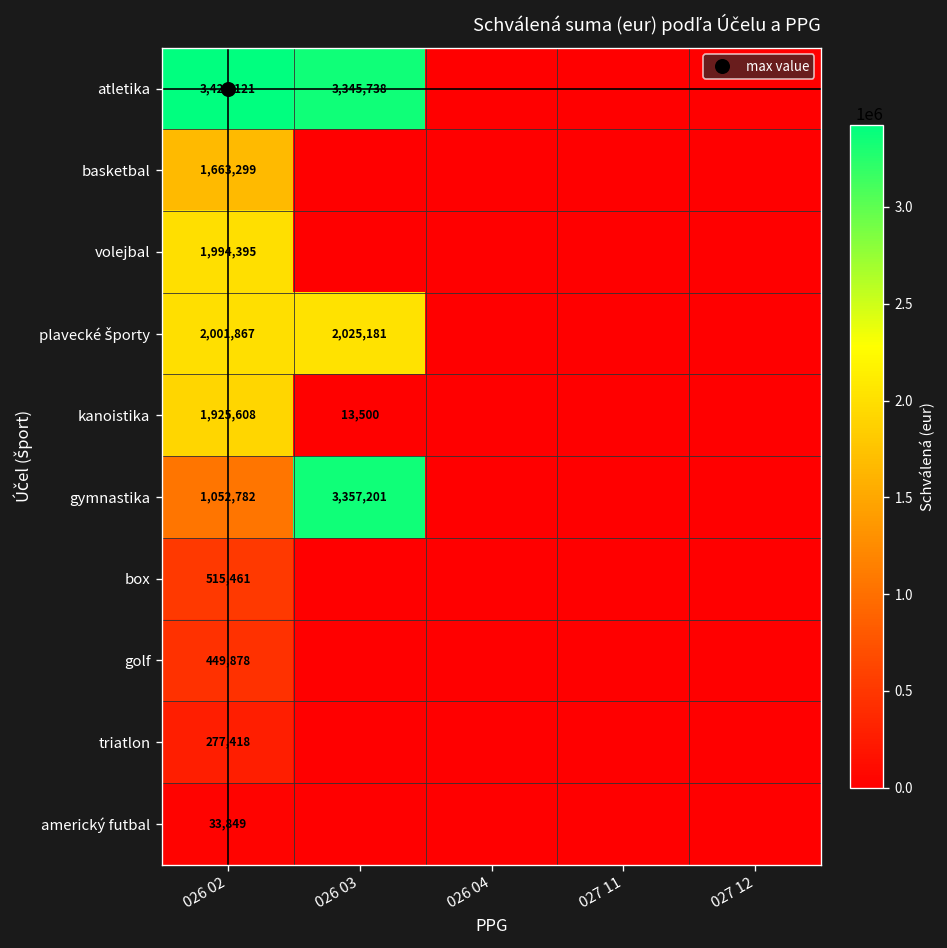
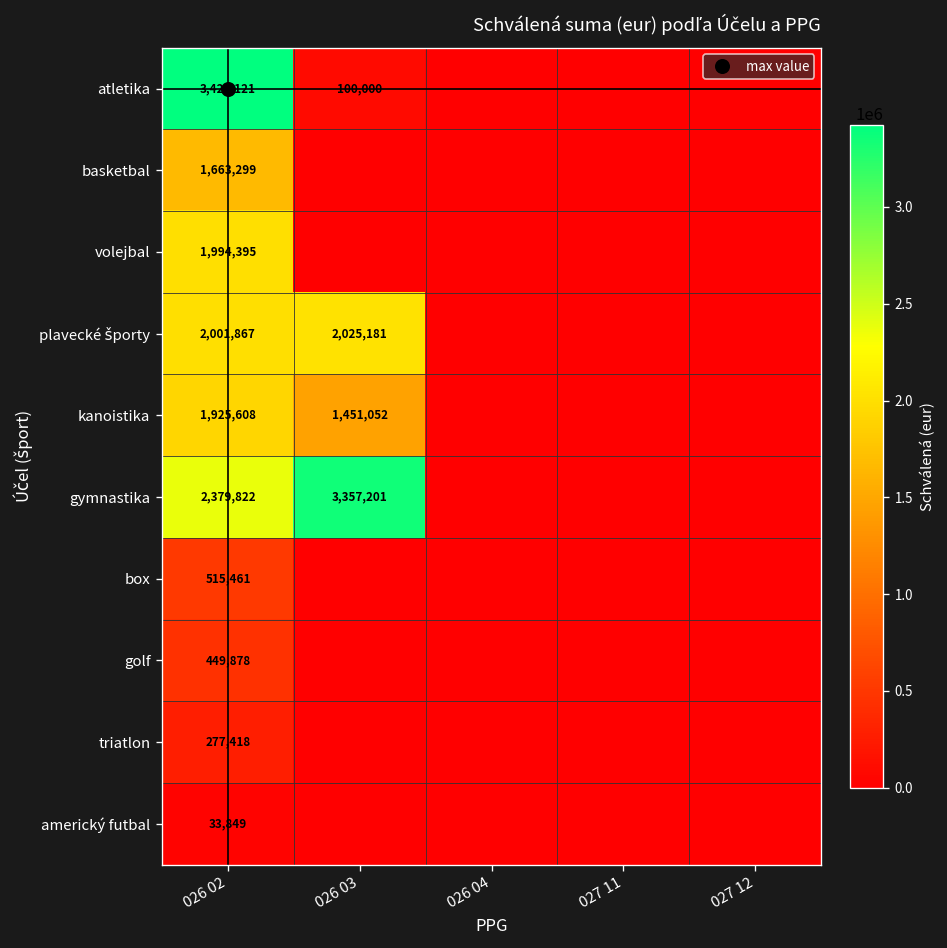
  {
    "atletika": {
-     "026 03": "3,345,738"
+     "026 03": "100,000"
    },
    "basketbal": {
      "026 02": "1,663,299"
    },
    "volejbal": {
      "026 02": "1,994,395"
    },
    "plavecké športy": {
      "026 02": "2,001,867",
      "026 03": "2,025,181"
    },
    "kanoistika": {
      "026 02": "1,925,608",
-     "026 03": "13,500"
+     "026 03": "1,451,052"
    },
    "gymnastika": {
-     "026 02": "1,052,782",
+     "026 02": "2,379,822",
      "026 03": "3,357,201"
    },
    "box": {
      "026 02": "515,461"
    },
    "golf": {
      "026 02": "449,878"
    },
    "triatlon": {
      "026 02": "277,418"
    },
    "americký futbal": {
      "026 02": "33,849"
    }
  }
